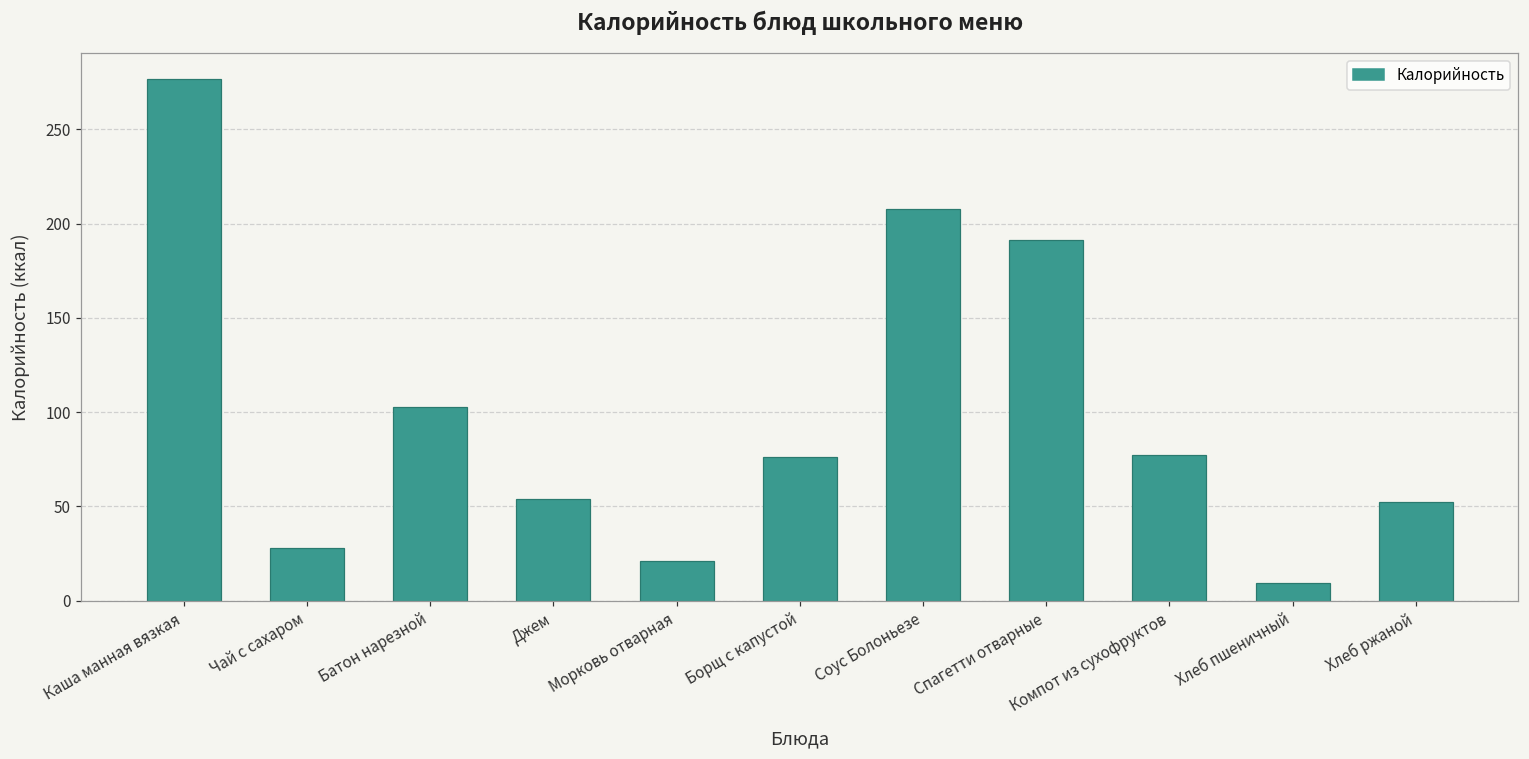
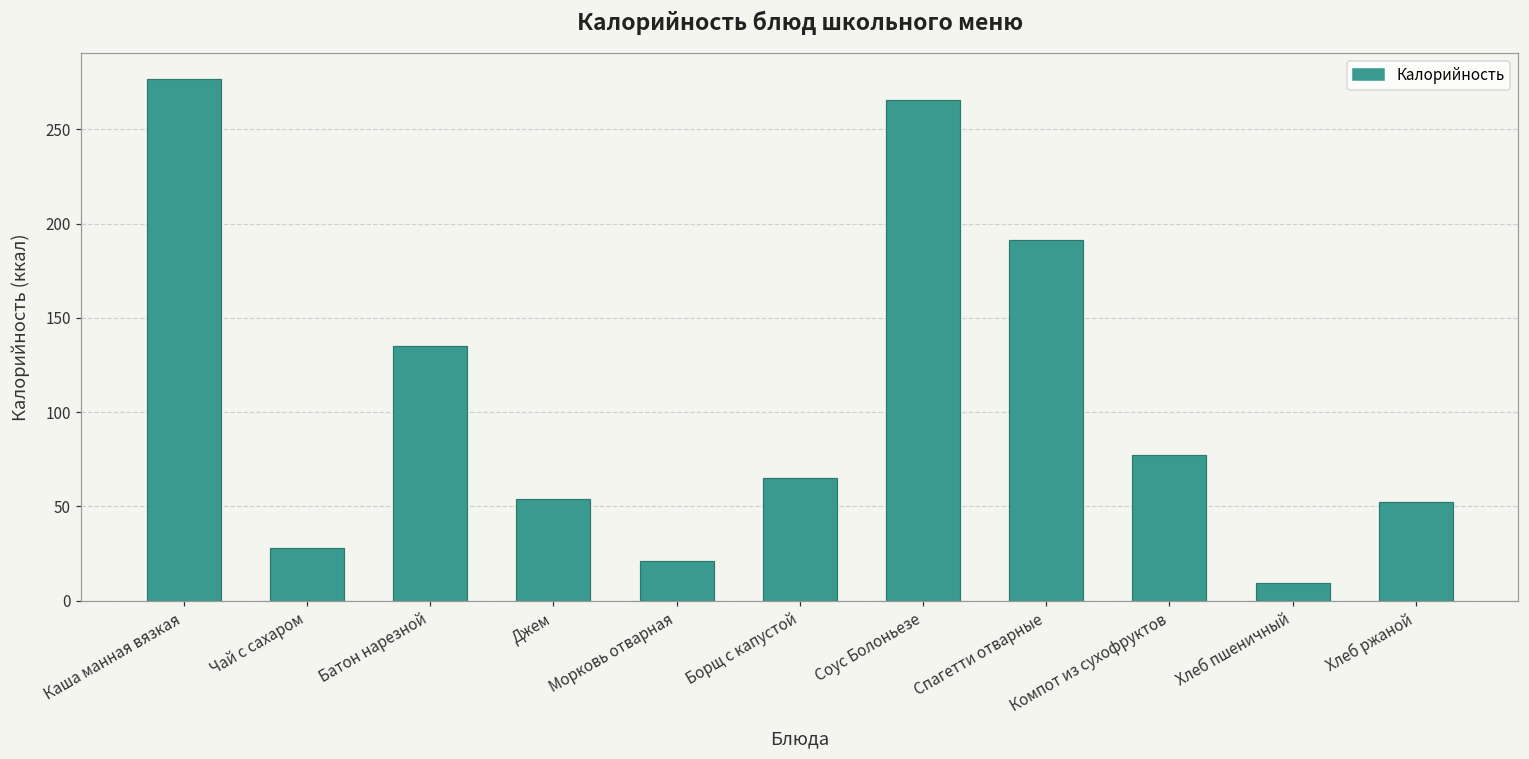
  {
    "Каша манная вязкая": 276,
    "Чай с сахаром": 28,
-   "Батон нарезной": 103,
+   "Батон нарезной": 135,
    "Джем": 54,
    "Морковь отварная": 21,
-   "Борщ с капустой": 76,
-   "Соус Болоньезе": 208,
+   "Борщ с капустой": 65,
+   "Соус Болоньезе": 266,
    "Спагетти отварные": 191,
    "Компот из сухофруктов": 77,
    "Хлеб пшеничный": 10,
    "Хлеб ржаной": 52
  }
